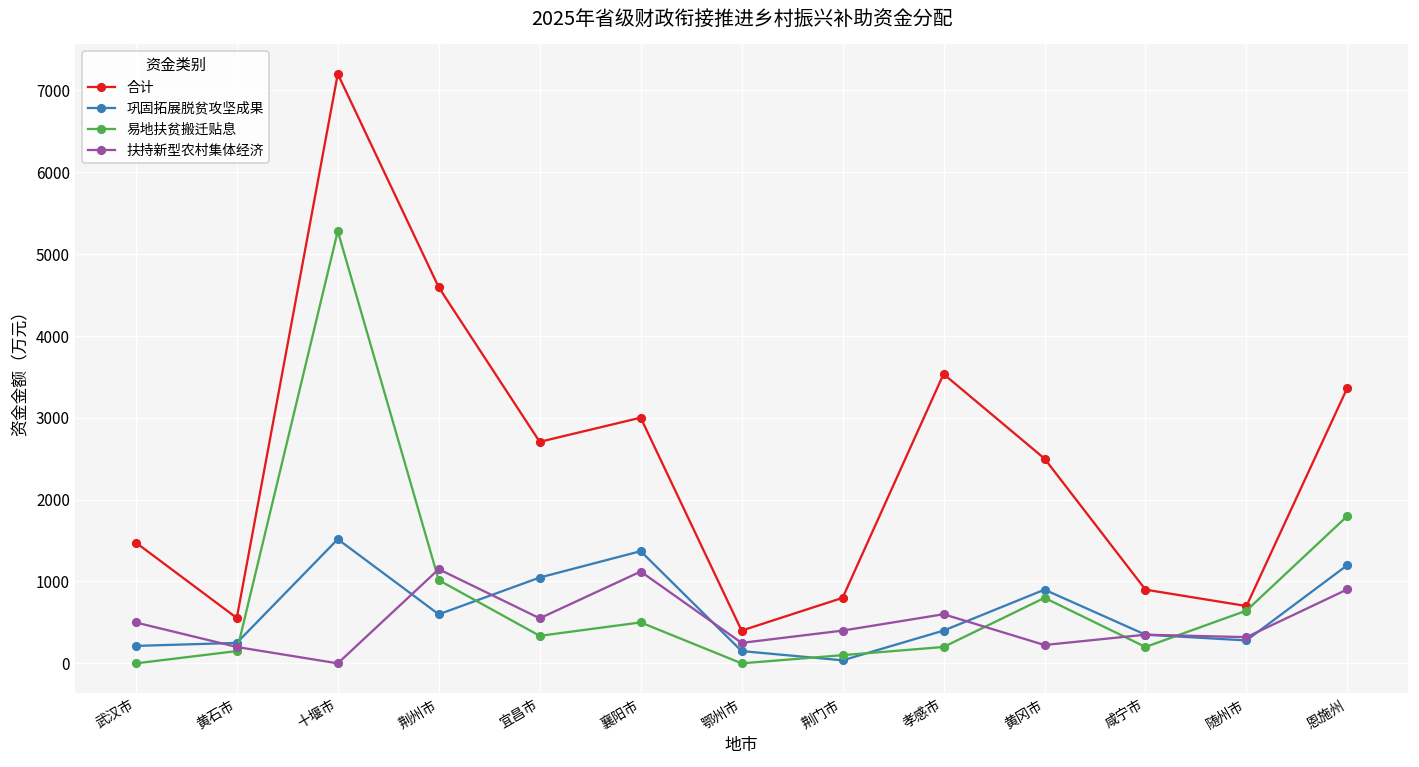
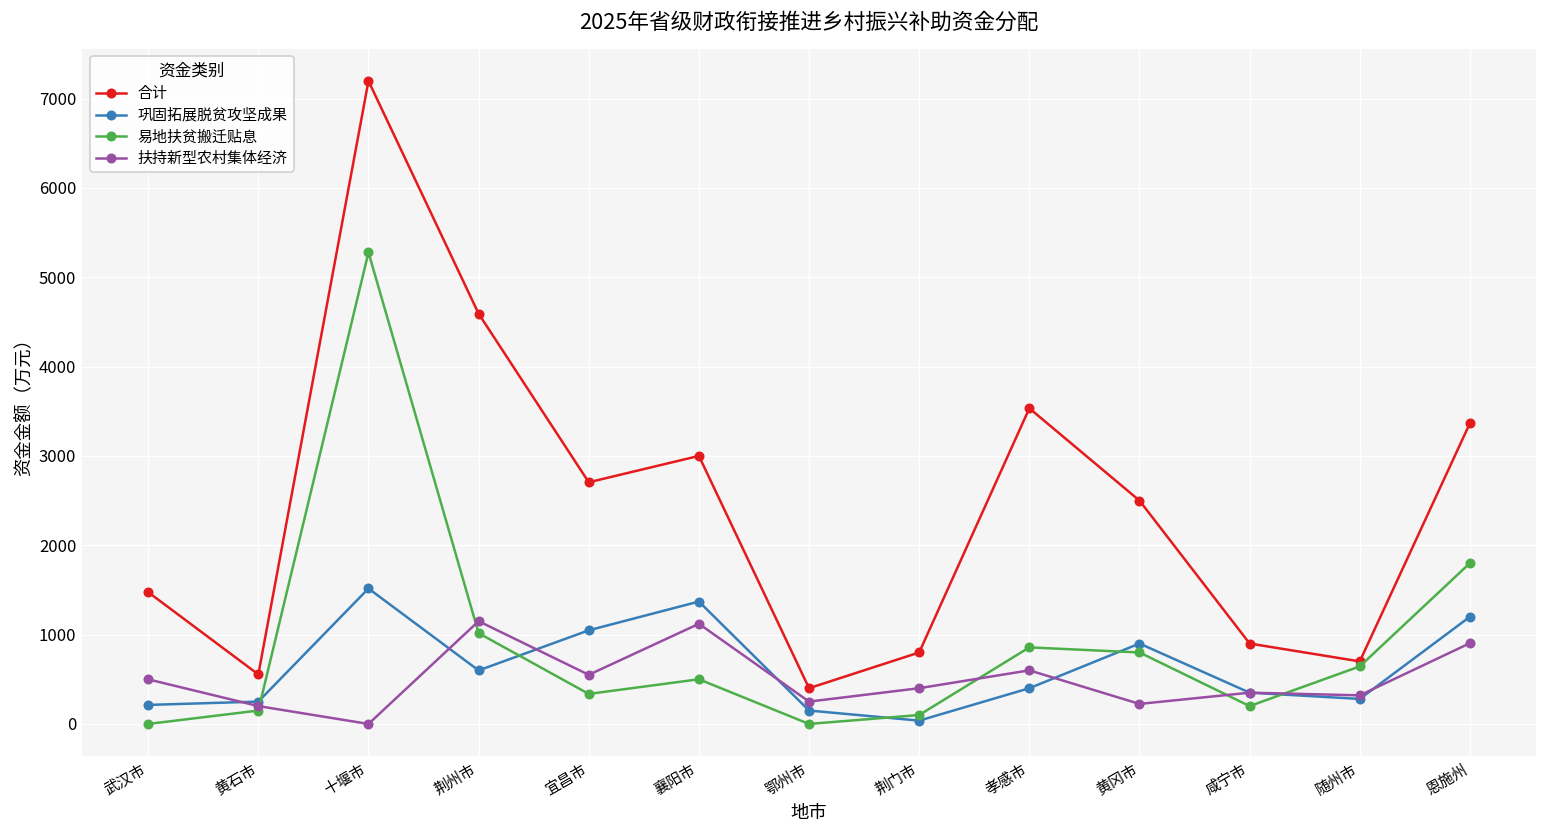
  {
    "合计": {
      "武汉市": 1500,
      "黄石市": 600,
      "十堰市": 7200,
      "荆州市": 4600,
      "宜昌市": 2700,
      "襄阳市": 3000,
      "鄂州市": 400,
      "荆门市": 800,
      "孝感市": 3500,
      "黄冈市": 2500,
      "咸宁市": 900,
      "随州市": 700,
      "恩施州": 3400
    },
    "巩固拓展脱贫攻坚成果": {
      "武汉市": 200,
      "黄石市": 300,
      "十堰市": 1500,
      "荆州市": 600,
      "宜昌市": 1000,
      "襄阳市": 1400,
      "鄂州市": 200,
      "荆门市": 0,
      "孝感市": 400,
      "黄冈市": 900,
      "随州市": 300,
      "恩施州": 1200
    },
    "易地扶贫搬迁贴息": {
      "武汉市": 0,
      "黄石市": 200,
      "十堰市": 5300,
      "荆州市": 1000,
      "宜昌市": 300,
      "襄阳市": 500,
      "鄂州市": 0,
      "荆门市": 100,
-     "孝感市": 200,
+     "孝感市": 900,
      "黄冈市": 800,
      "咸宁市": 200,
      "随州市": 600,
      "恩施州": 1800
    },
    "扶持新型农村集体经济": {
      "武汉市": 500,
      "黄石市": 200,
      "十堰市": 0,
      "荆州市": 1200,
      "宜昌市": 600,
      "襄阳市": 1100,
      "鄂州市": 300,
      "荆门市": 400,
      "孝感市": 600,
      "黄冈市": 200,
      "随州市": 300,
      "恩施州": 900
    }
  }
